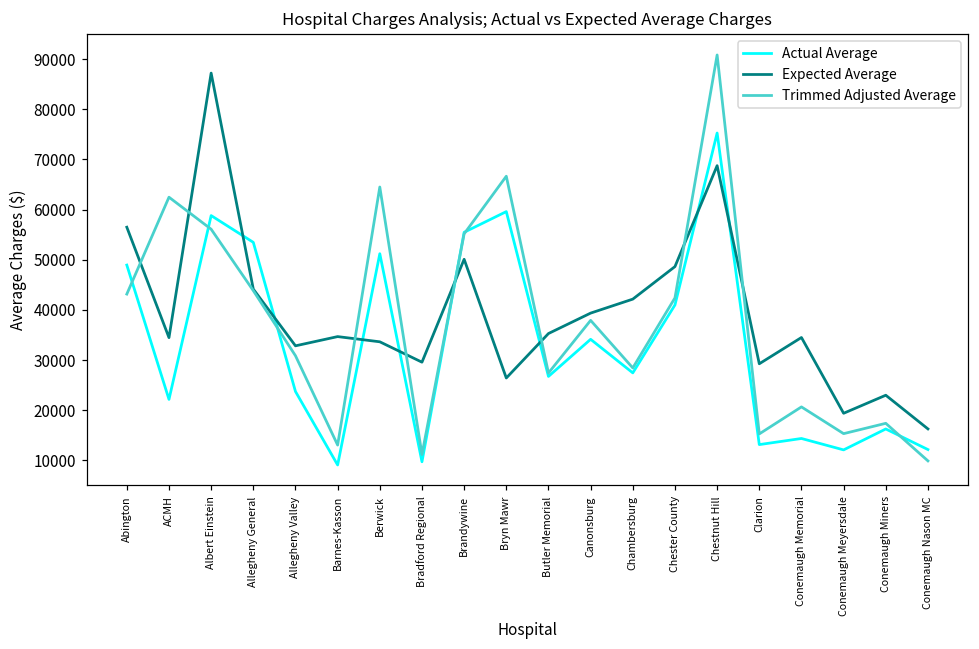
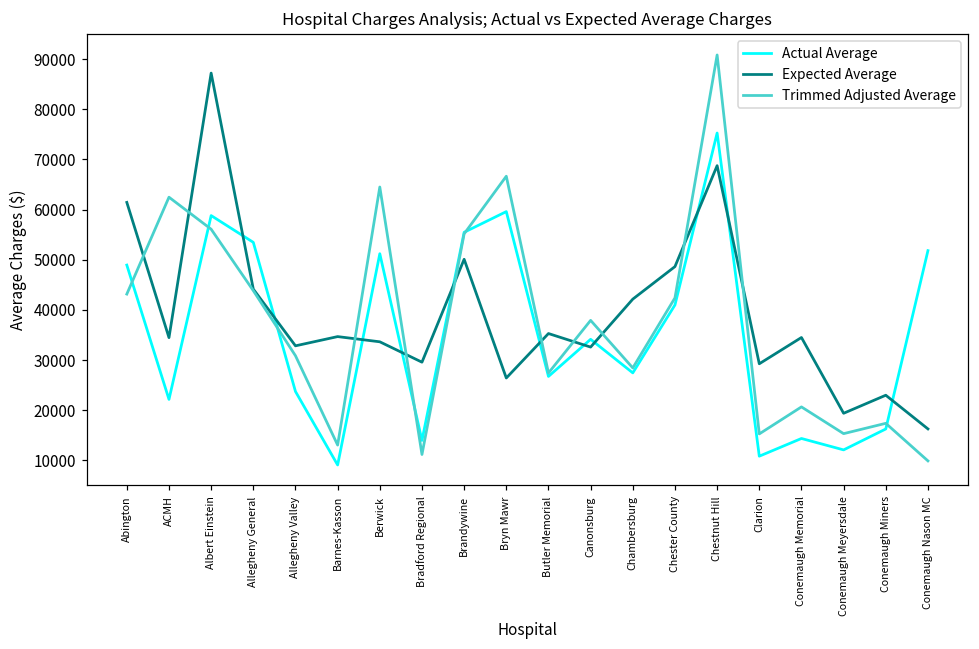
  {
    "Actual Average": {
      "Abington": 49000,
      "ACMH": 22000,
      "Albert Einstein": 59000,
      "Allegheny General": 53000,
      "Allegheny Valley": 24000,
      "Barnes-Kasson": 9000,
      "Berwick": 51000,
-     "Bradford Regional": 10000,
+     "Bradford Regional": 14000,
      "Bryn Mawr": 60000,
      "Butler Memorial": 27000,
      "Canonsburg": 34000,
      "Chambersburg": 27000,
      "Chester County": 41000,
      "Chestnut Hill": 75000,
-     "Clarion": 13000,
+     "Clarion": 11000,
      "Conemaugh Memorial": 14000,
      "Conemaugh Meyersdale": 12000,
      "Conemaugh Miners": 16000,
-     "Conemaugh Nason MC": 12000
+     "Conemaugh Nason MC": 52000
    },
    "Expected Average": {
-     "Abington": 56000,
+     "Abington": 61000,
      "ACMH": 34000,
      "Albert Einstein": 87000,
      "Allegheny Valley": 33000,
      "Barnes-Kasson": 35000,
      "Berwick": 34000,
      "Bradford Regional": 30000,
      "Brandywine": 50000,
      "Bryn Mawr": 26000,
      "Butler Memorial": 35000,
-     "Canonsburg": 39000,
+     "Canonsburg": 33000,
      "Chambersburg": 42000,
      "Chester County": 49000,
      "Chestnut Hill": 69000,
      "Clarion": 29000,
      "Conemaugh Memorial": 35000,
      "Conemaugh Meyersdale": 19000,
      "Conemaugh Miners": 23000,
      "Conemaugh Nason MC": 16000
    },
    "Trimmed Adjusted Average": {
      "Abington": 43000,
      "ACMH": 62000,
      "Albert Einstein": 56000,
      "Allegheny Valley": 31000,
      "Barnes-Kasson": 13000,
      "Berwick": 65000,
      "Bradford Regional": 11000,
      "Bryn Mawr": 67000,
      "Butler Memorial": 27000,
      "Canonsburg": 38000,
      "Chambersburg": 28000,
      "Chester County": 42000,
      "Chestnut Hill": 91000,
      "Clarion": 15000,
      "Conemaugh Memorial": 21000,
      "Conemaugh Meyersdale": 15000,
      "Conemaugh Miners": 17000,
      "Conemaugh Nason MC": 10000
    }
  }
